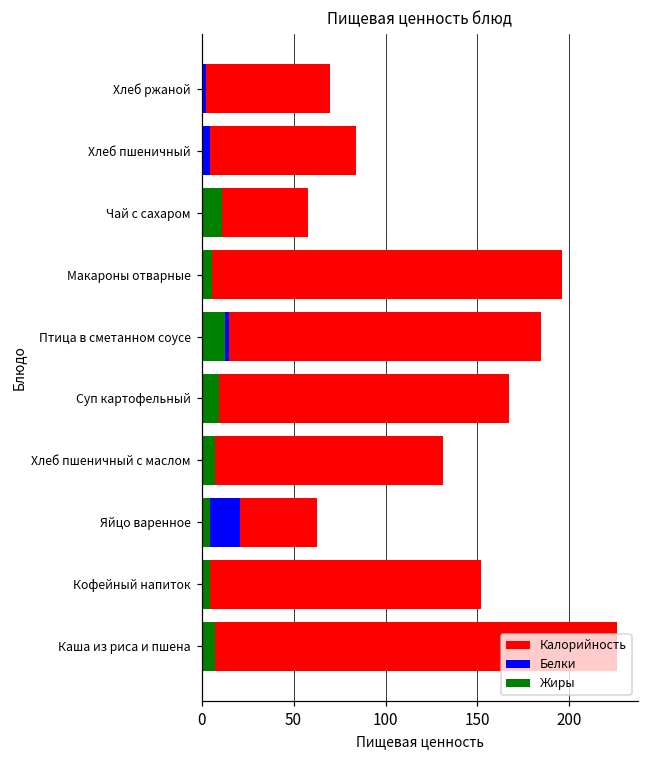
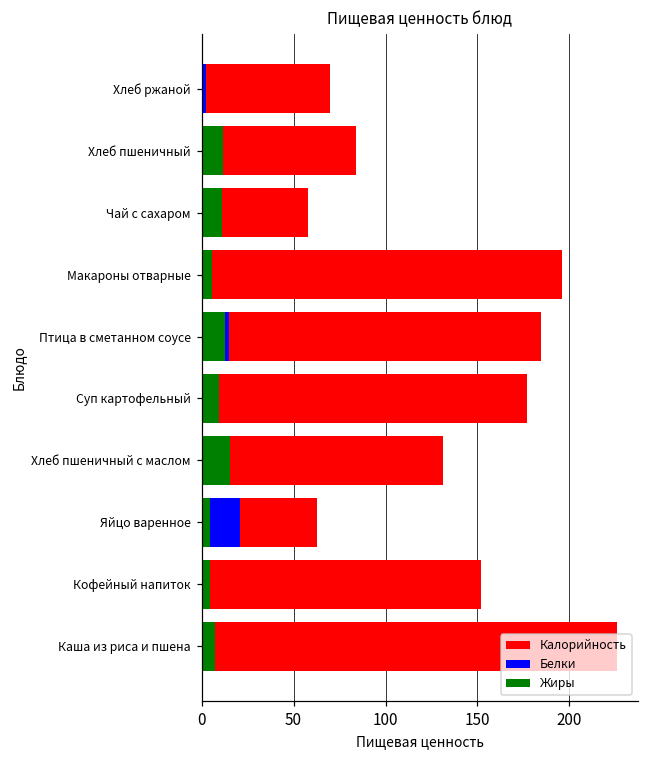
  {
    "Калорийность": {
      "Хлеб ржаной": 70,
      "Хлеб пшеничный": 84,
      "Чай с сахаром": 58,
      "Макароны отварные": 196,
      "Птица в сметанном соусе": 185,
-     "Суп картофельный": 167,
+     "Суп картофельный": 177,
      "Хлеб пшеничный с маслом": 131,
      "Яйцо варенное": 63,
      "Кофейный напиток": 152
    },
    "Жиры": {
-     "Хлеб пшеничный": 0,
-     "Хлеб пшеничный с маслом": 7
+     "Хлеб пшеничный": 12,
+     "Хлеб пшеничный с маслом": 16
    }
  }
